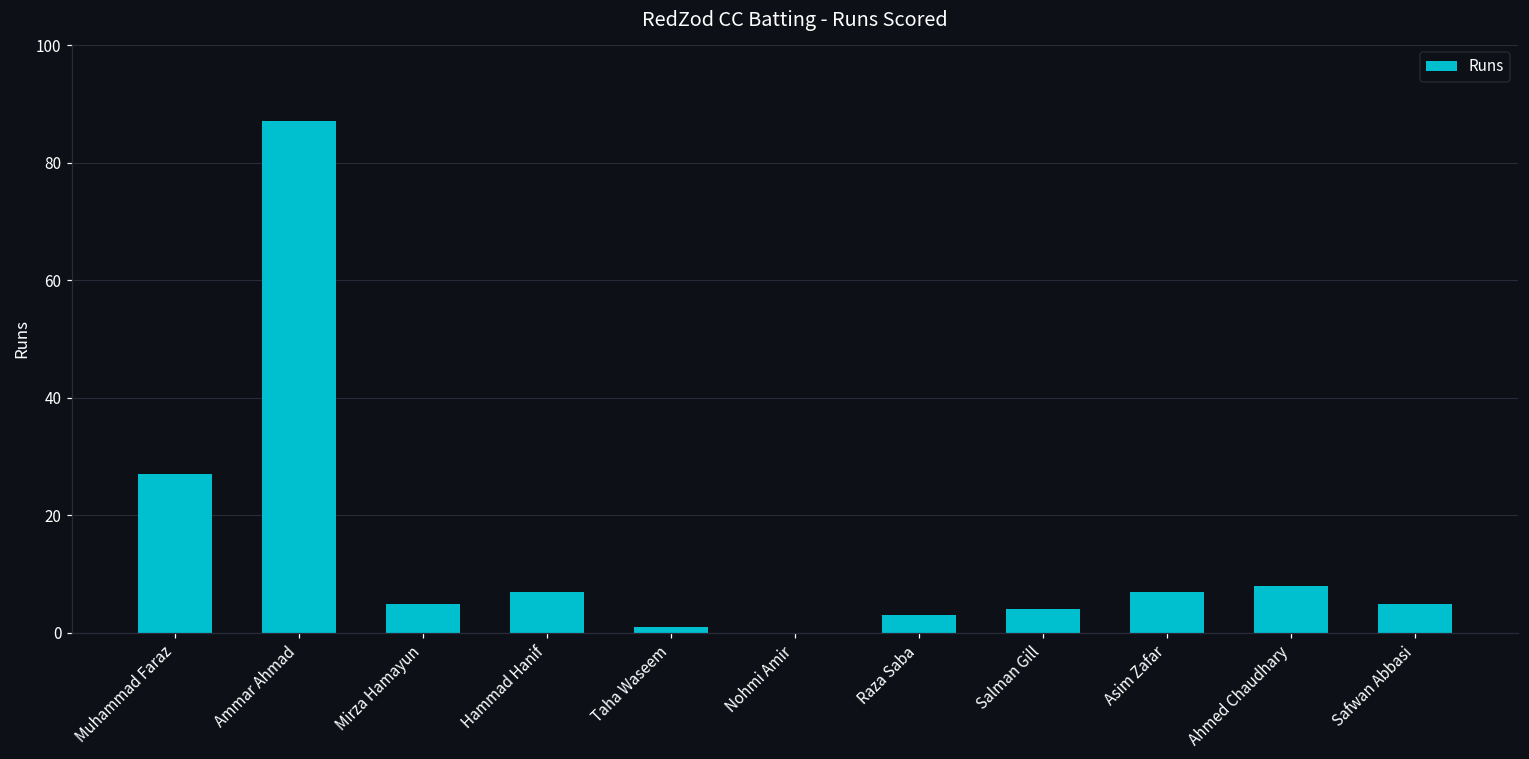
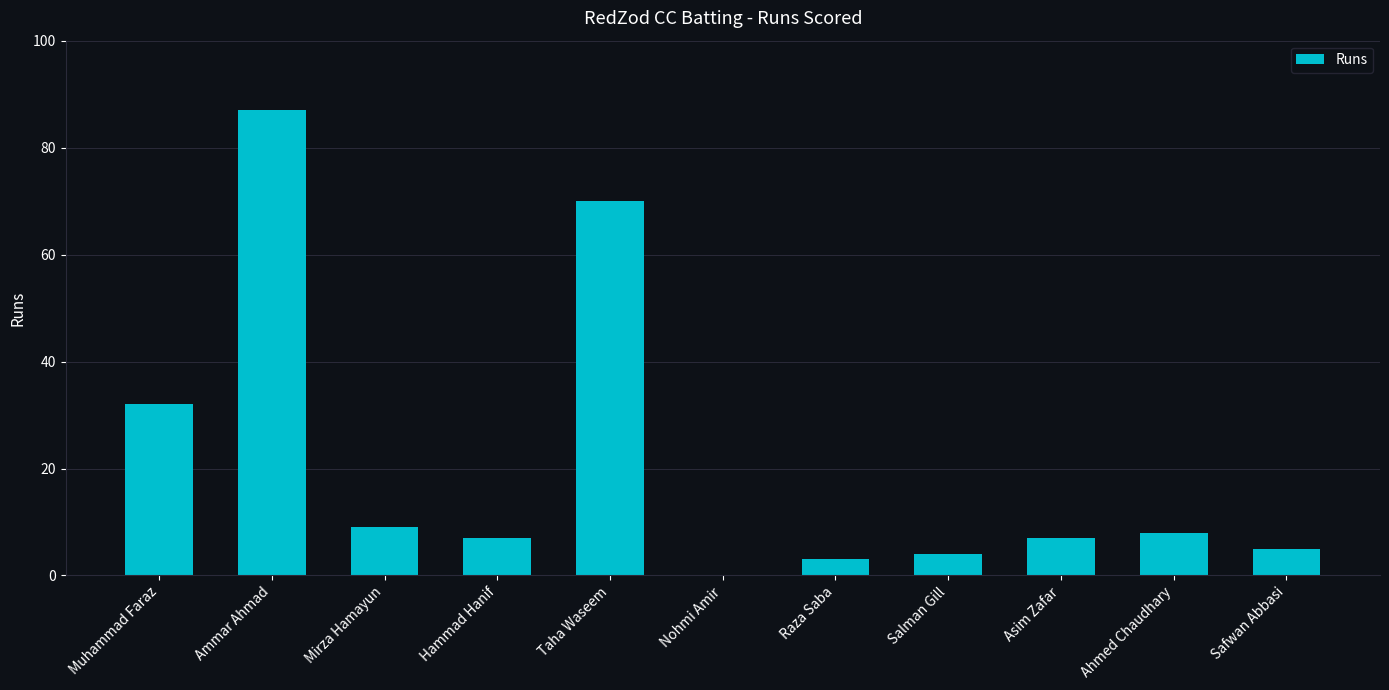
  {
-   "Muhammad Faraz": 27,
+   "Muhammad Faraz": 32,
    "Ammar Ahmad": 87,
-   "Mirza Hamayun": 5,
+   "Mirza Hamayun": 9,
    "Hammad Hanif": 7,
-   "Taha Waseem": 1,
+   "Taha Waseem": 70,
    "Nohmi Amir": 0,
    "Raza Saba": 3,
    "Salman Gill": 4,
    "Asim Zafar": 7,
    "Ahmed Chaudhary": 8,
    "Safwan Abbasi": 5
  }
